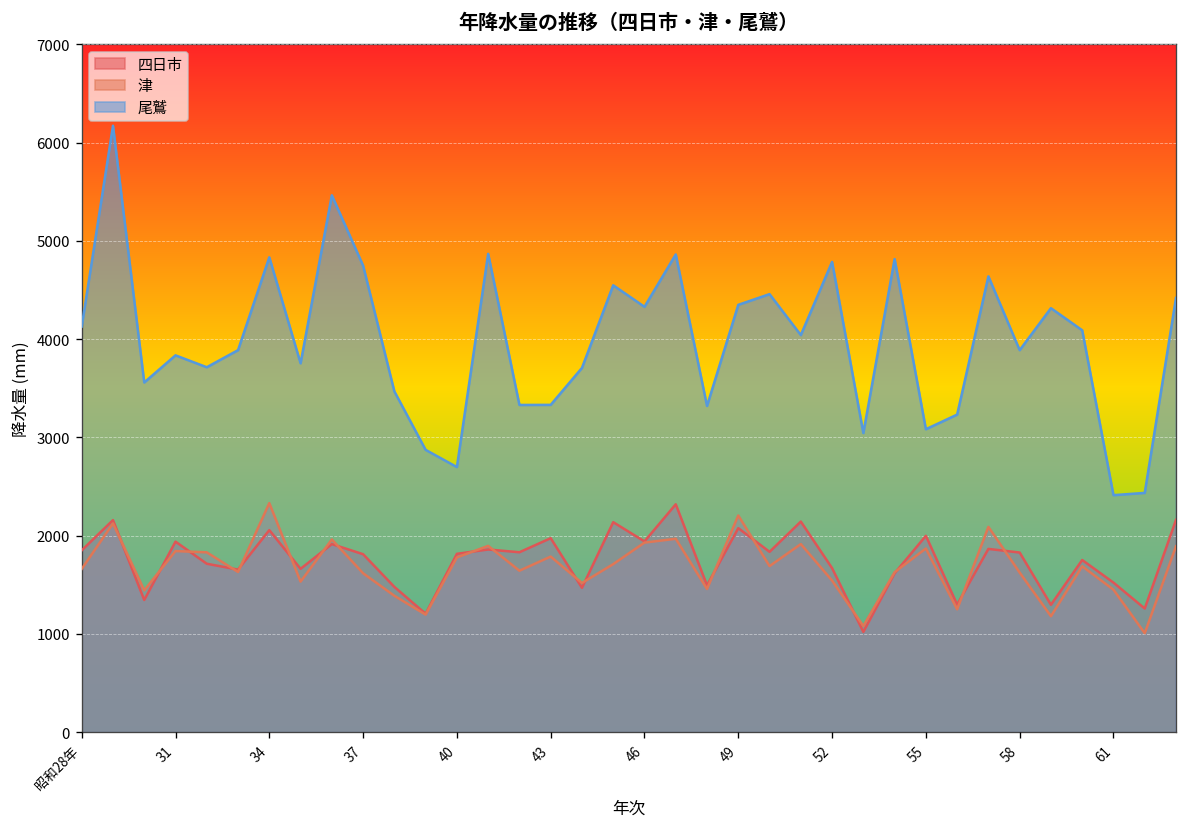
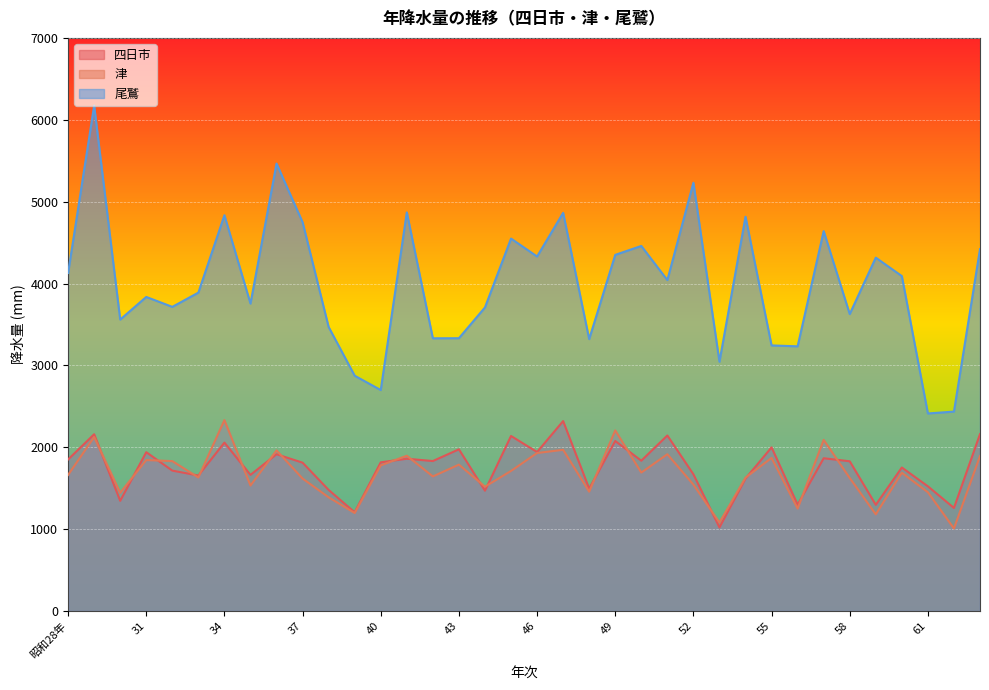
  {
    "尾鷲": {
      "昭和28年": 4100,
      "31": 3800,
      "34": 4800,
      "37": 4700,
      "40": 2700,
      "43": 3300,
      "46": 4300,
      "49": 4400,
-     "52": 4800,
-     "55": 3100,
-     "58": 3900,
+     "52": 5200,
+     "55": 3200,
+     "58": 3600,
      "61": 2400
    }
  }
